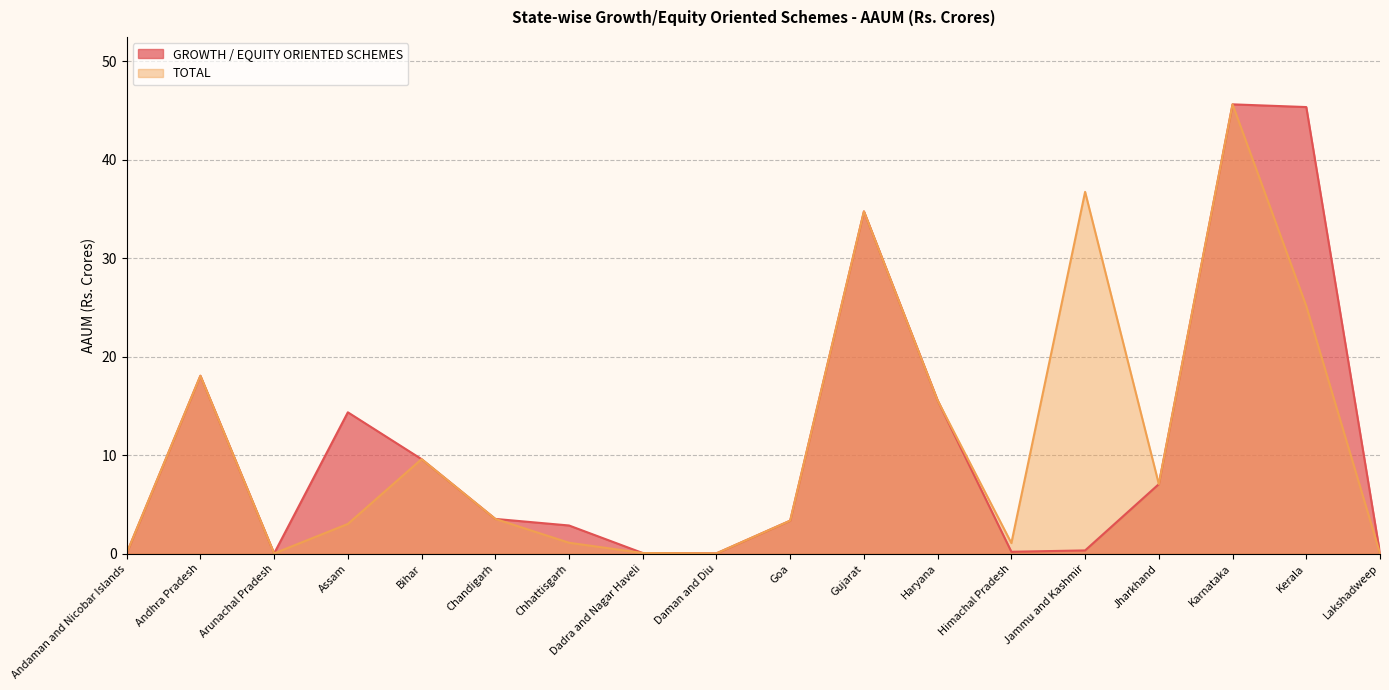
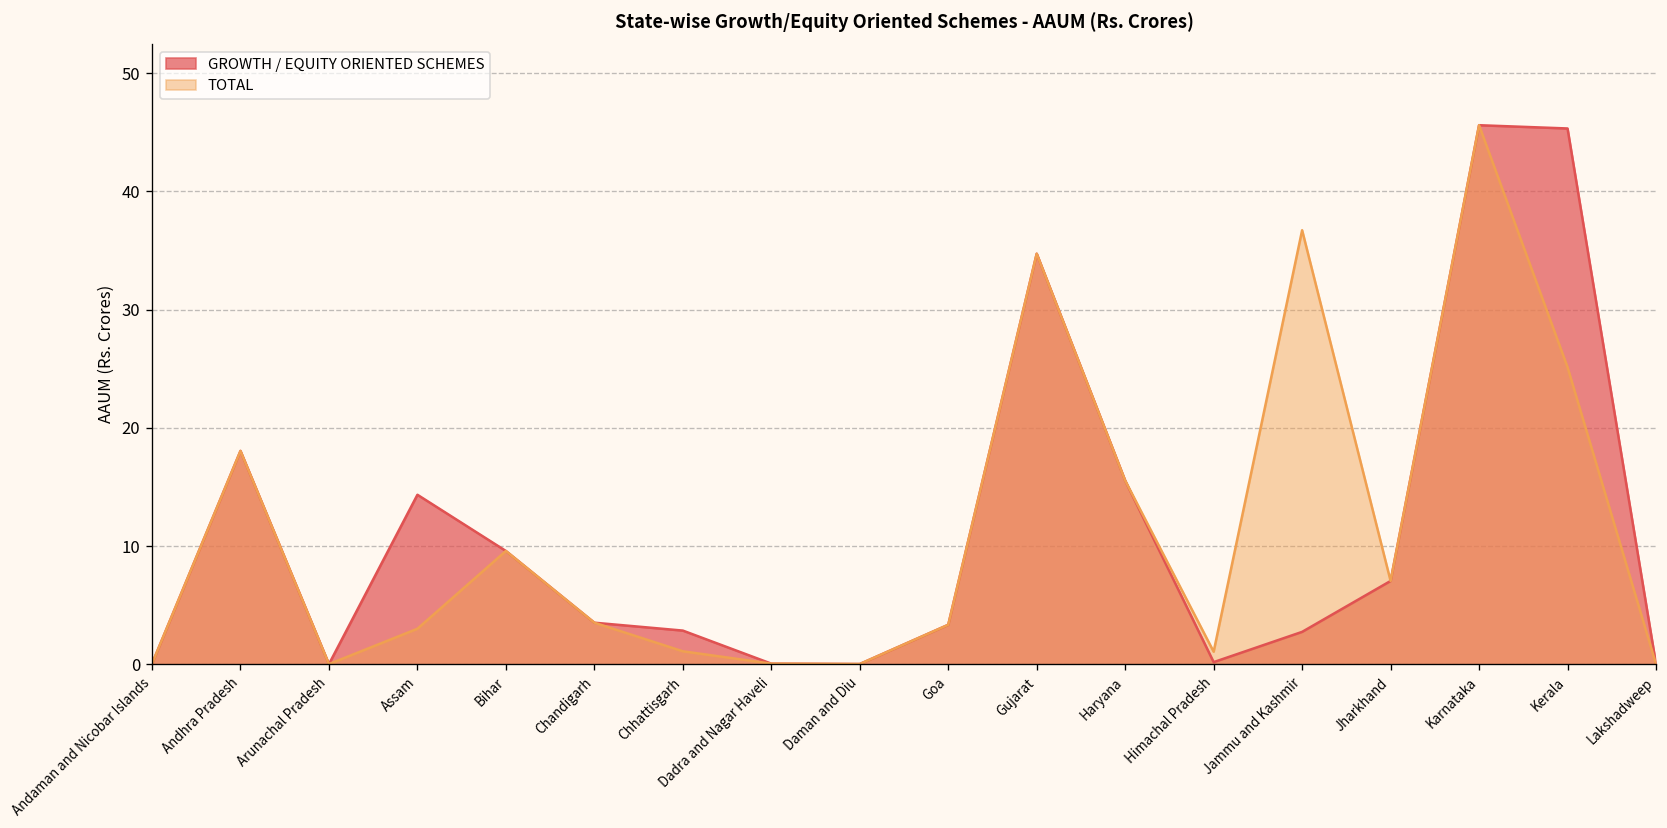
  {
    "GROWTH / EQUITY ORIENTED SCHEMES": {
      "Assam": 14,
      "Chhattisgarh": 3,
      "Himachal Pradesh": 0,
-     "Jammu and Kashmir": 0,
+     "Jammu and Kashmir": 3,
      "Kerala": 45
    },
    "TOTAL": {
      "Assam": 3,
      "Chhattisgarh": 1,
      "Himachal Pradesh": 1,
      "Jammu and Kashmir": 37,
      "Kerala": 25
    }
  }
